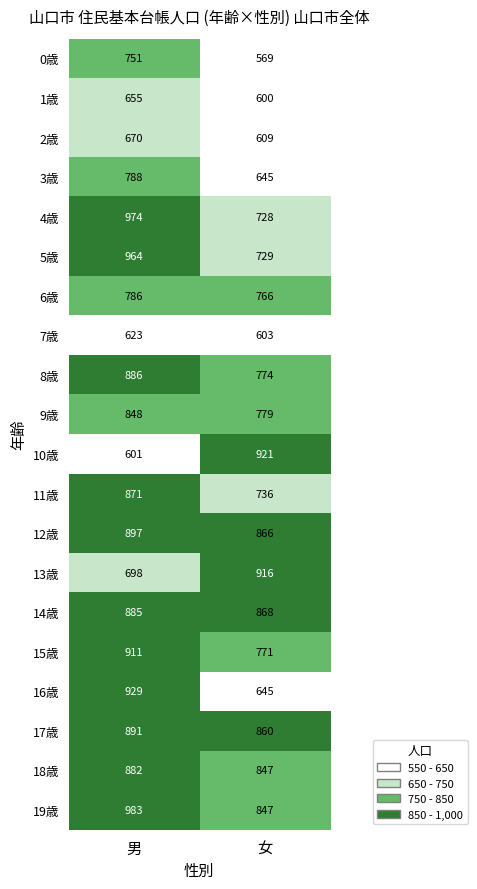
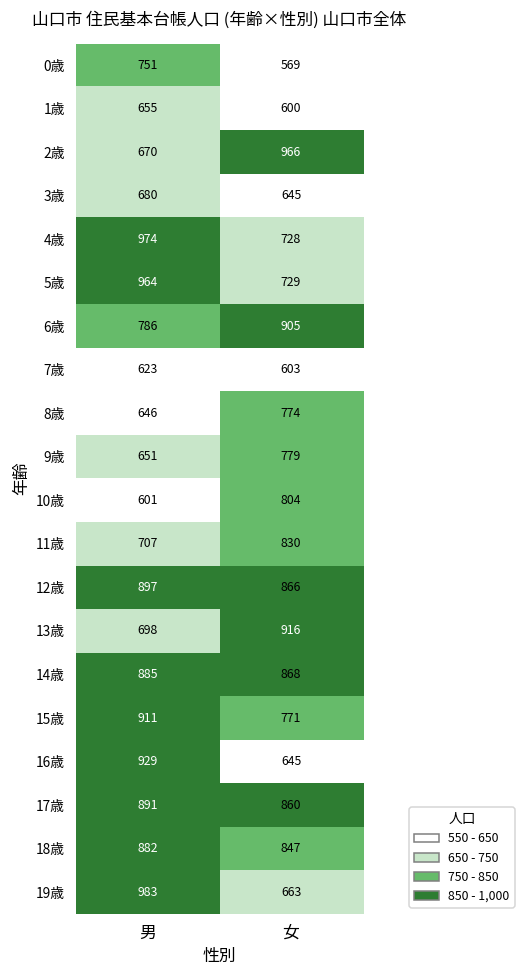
  {
    "0歳": {
      "男": 751,
      "女": 569
    },
    "1歳": {
      "男": 655,
      "女": 600
    },
    "2歳": {
      "男": 670,
-     "女": 609
+     "女": 966
    },
    "3歳": {
-     "男": 788,
+     "男": 680,
      "女": 645
    },
    "4歳": {
      "男": 974,
      "女": 728
    },
    "5歳": {
      "男": 964,
      "女": 729
    },
    "6歳": {
      "男": 786,
-     "女": 766
+     "女": 905
    },
    "7歳": {
      "男": 623,
      "女": 603
    },
    "8歳": {
-     "男": 886,
+     "男": 646,
      "女": 774
    },
    "9歳": {
-     "男": 848,
+     "男": 651,
      "女": 779
    },
    "10歳": {
      "男": 601,
-     "女": 921
+     "女": 804
    },
    "11歳": {
-     "男": 871,
-     "女": 736
+     "男": 707,
+     "女": 830
    },
    "12歳": {
      "男": 897,
      "女": 866
    },
    "13歳": {
      "男": 698,
      "女": 916
    },
    "14歳": {
      "男": 885,
      "女": 868
    },
    "15歳": {
      "男": 911,
      "女": 771
    },
    "16歳": {
      "男": 929,
      "女": 645
    },
    "17歳": {
      "男": 891,
      "女": 860
    },
    "18歳": {
      "男": 882,
      "女": 847
    },
    "19歳": {
      "男": 983,
-     "女": 847
+     "女": 663
    }
  }
